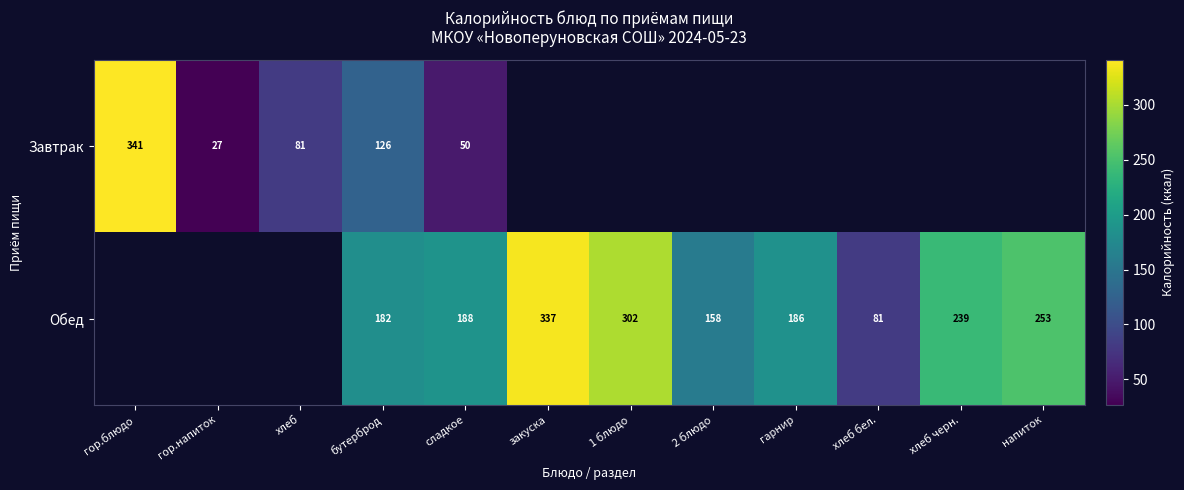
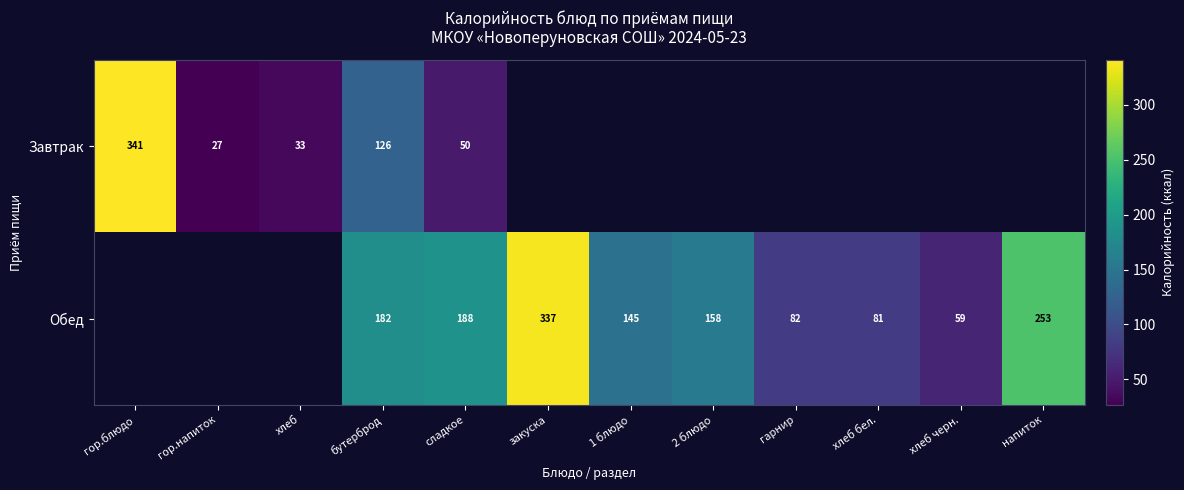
  {
    "Завтрак": {
      "гор.блюдо": 341,
      "гор.напиток": 27,
-     "хлеб": 81,
+     "хлеб": 33,
      "бутерброд": 126,
      "сладкое": 50
    },
    "Обед": {
      "бутерброд": 182,
      "сладкое": 188,
      "закуска": 337,
-     "1 блюдо": 302,
+     "1 блюдо": 145,
      "2 блюдо": 158,
-     "гарнир": 186,
+     "гарнир": 82,
      "хлеб бел.": 81,
-     "хлеб черн.": 239,
+     "хлеб черн.": 59,
      "напиток": 253
    }
  }
